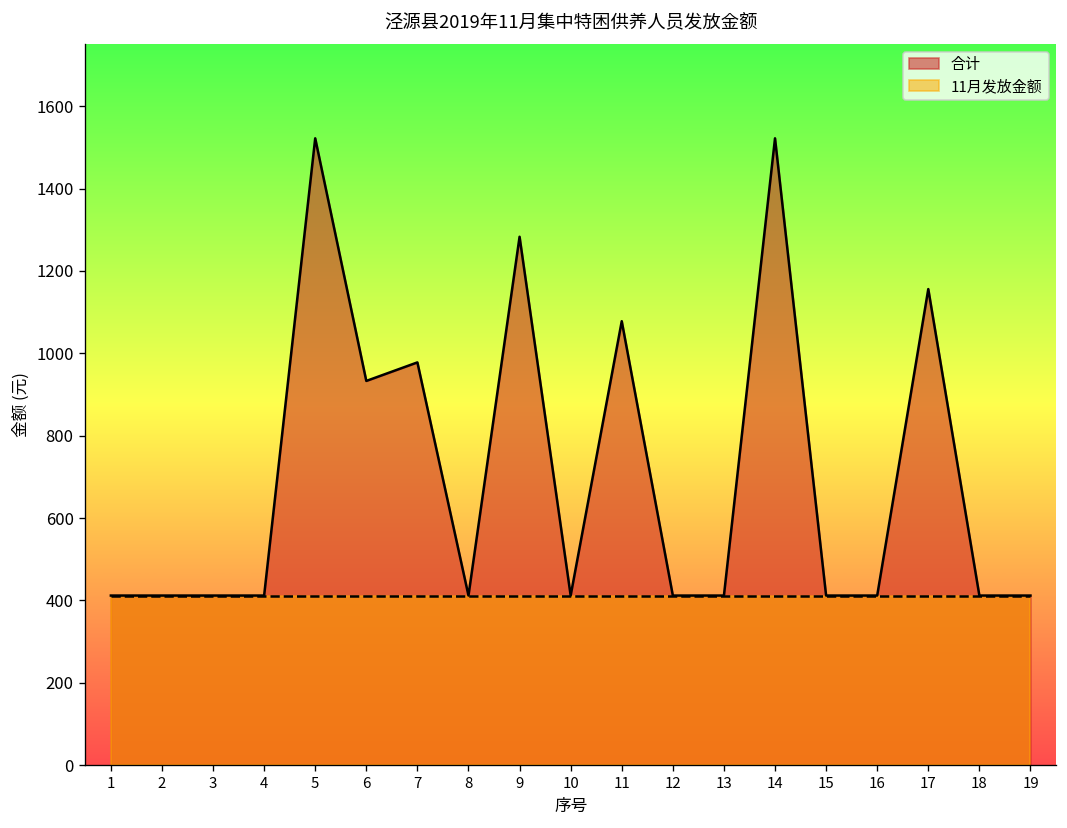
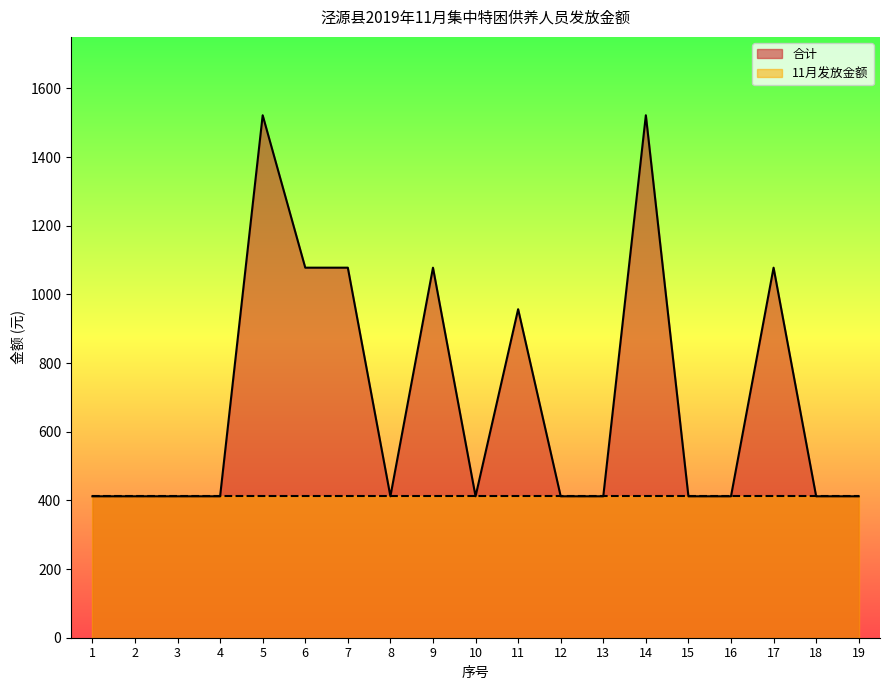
  {
    "合计": {
      "5": 1520,
-     "6": 930,
-     "7": 980,
-     "9": 1280,
-     "11": 1080,
+     "6": 1080,
+     "7": 1080,
+     "9": 1080,
+     "11": 960,
      "14": 1520,
-     "17": 1160
+     "17": 1080
    },
    "11月发放金额": {
      "5": 410,
      "6": 410,
      "7": 410,
      "9": 410,
      "11": 410,
      "14": 410,
      "17": 410
    }
  }
